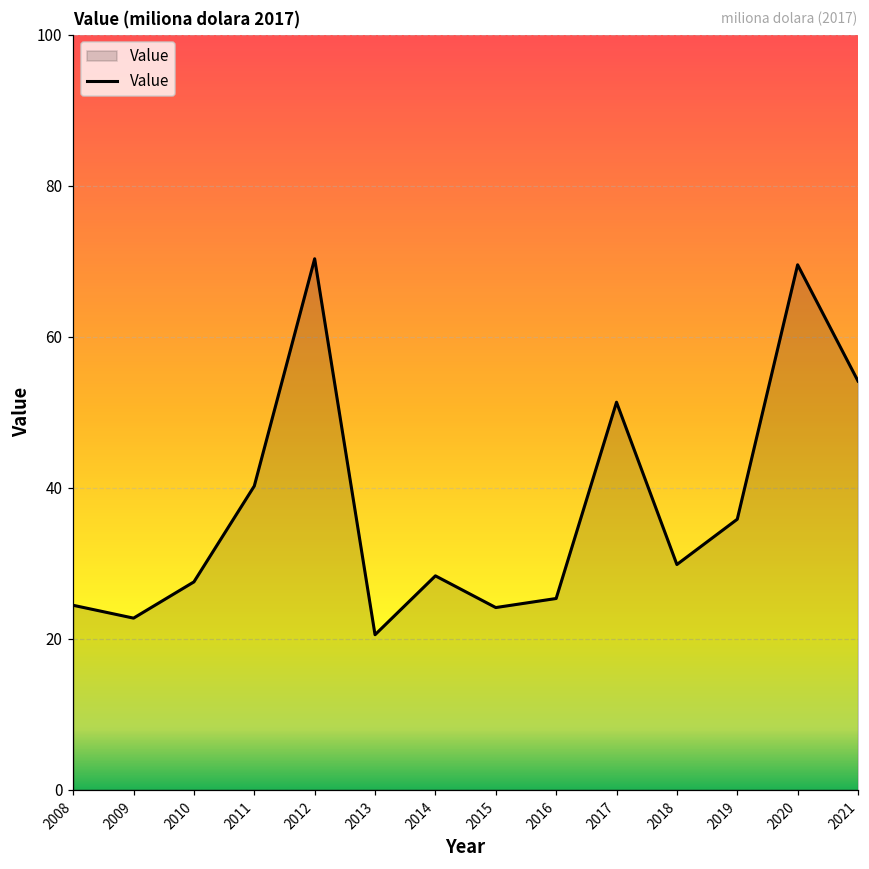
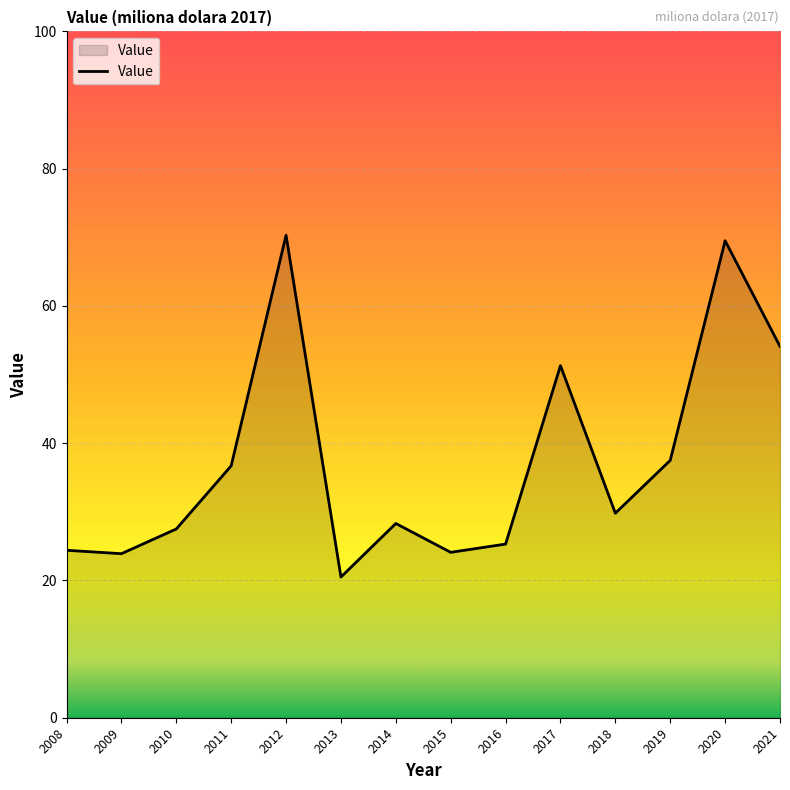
  {
    "2008": 24,
-   "2009": 23,
+   "2009": 24,
    "2010": 28,
-   "2011": 40,
+   "2011": 37,
    "2012": 70,
    "2013": 21,
    "2014": 28,
    "2015": 24,
    "2016": 25,
    "2017": 51,
    "2018": 30,
-   "2019": 36,
+   "2019": 38,
    "2020": 70,
    "2021": 54
  }
